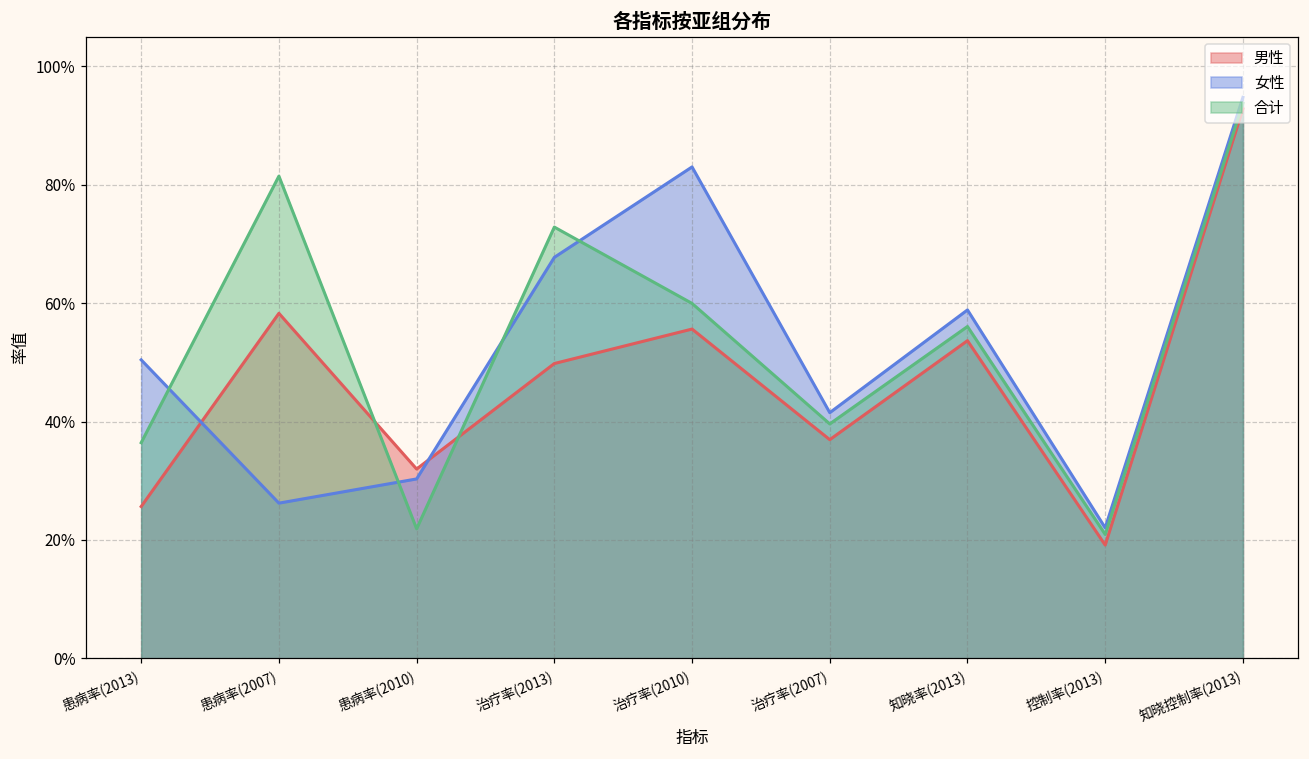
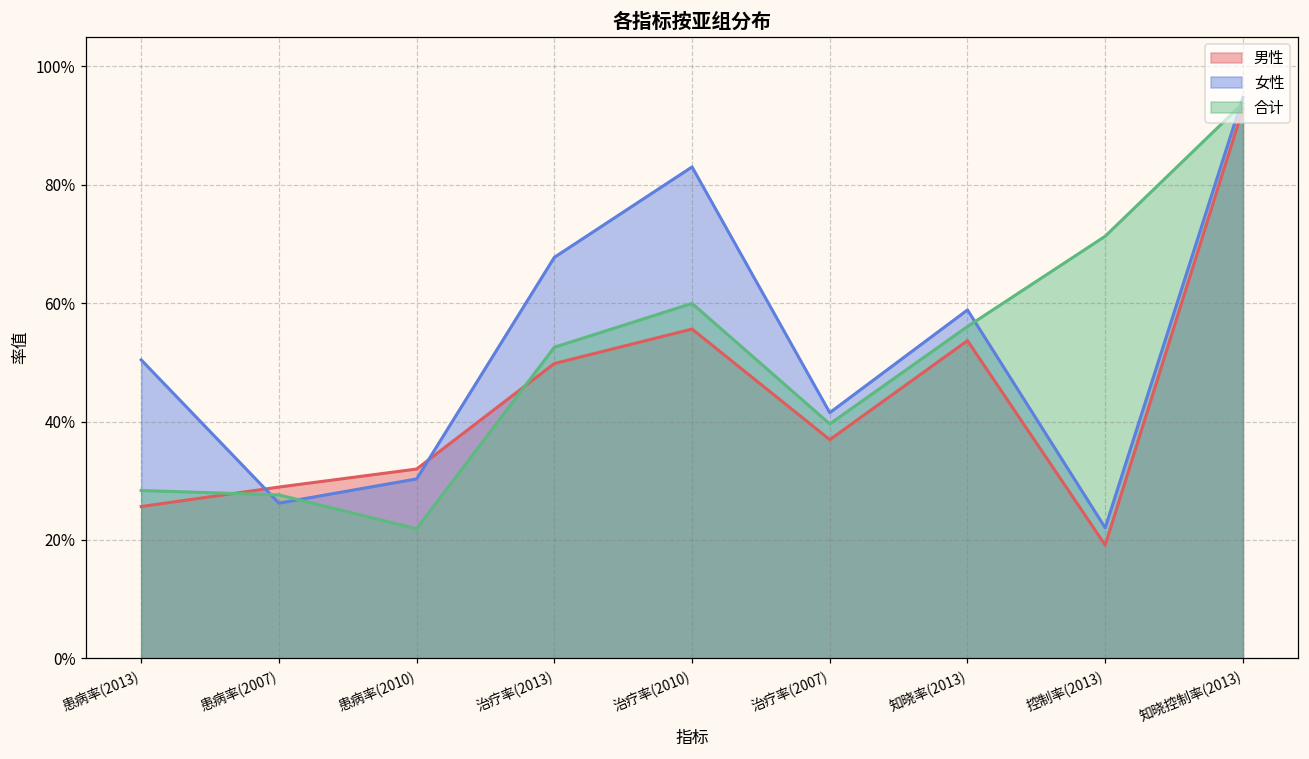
  {
    "男性": {
      "患病率(2013)": "26%",
-     "患病率(2007)": "58%",
+     "患病率(2007)": "29%",
      "患病率(2010)": "32%",
      "治疗率(2013)": "50%",
      "治疗率(2010)": "56%",
      "治疗率(2007)": "37%",
      "知晓率(2013)": "54%",
      "控制率(2013)": "19%"
    },
    "女性": {
      "患病率(2013)": "50%",
      "患病率(2007)": "26%",
      "患病率(2010)": "30%",
      "治疗率(2013)": "68%",
      "治疗率(2010)": "83%",
      "治疗率(2007)": "42%",
      "知晓率(2013)": "59%",
      "控制率(2013)": "22%"
    },
    "合计": {
-     "患病率(2013)": "36%",
-     "患病率(2007)": "81%",
+     "患病率(2013)": "28%",
+     "患病率(2007)": "28%",
      "患病率(2010)": "22%",
-     "治疗率(2013)": "73%",
+     "治疗率(2013)": "53%",
      "治疗率(2010)": "60%",
      "治疗率(2007)": "40%",
      "知晓率(2013)": "56%",
-     "控制率(2013)": "21%"
+     "控制率(2013)": "71%"
    }
  }
